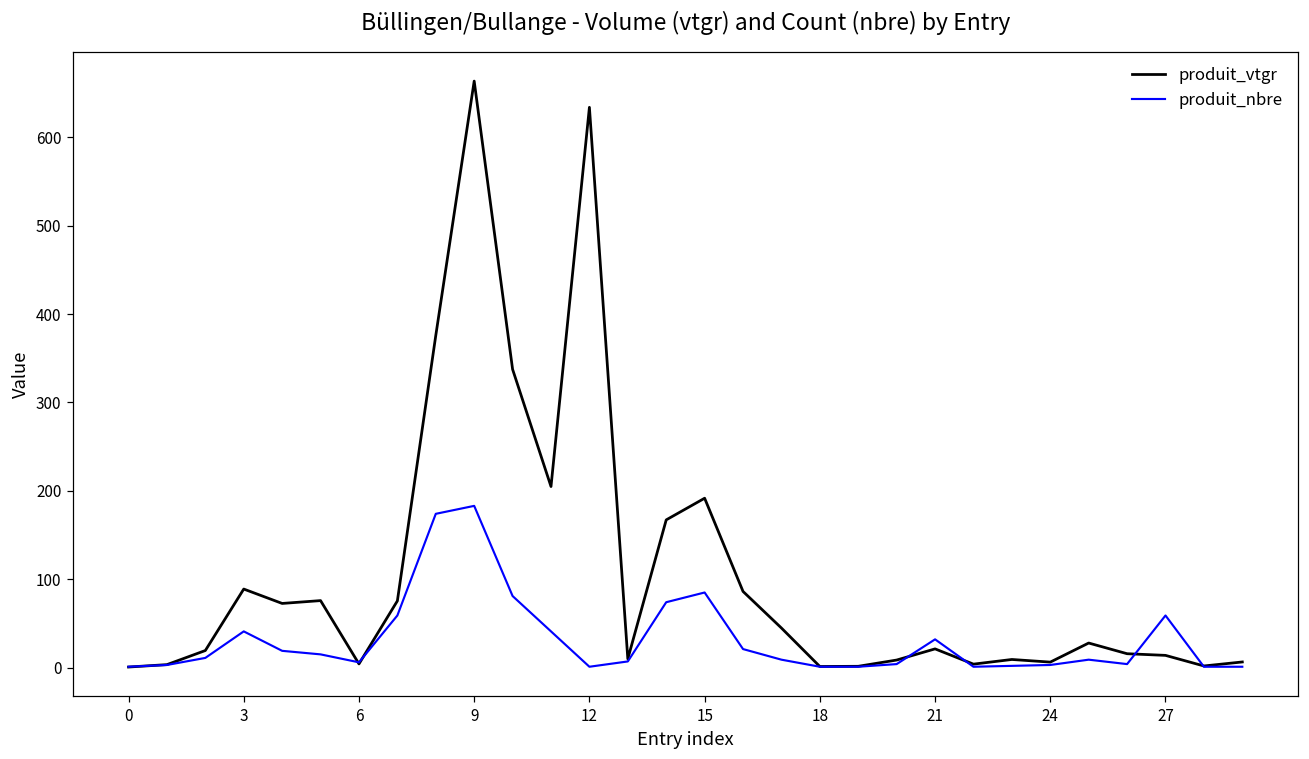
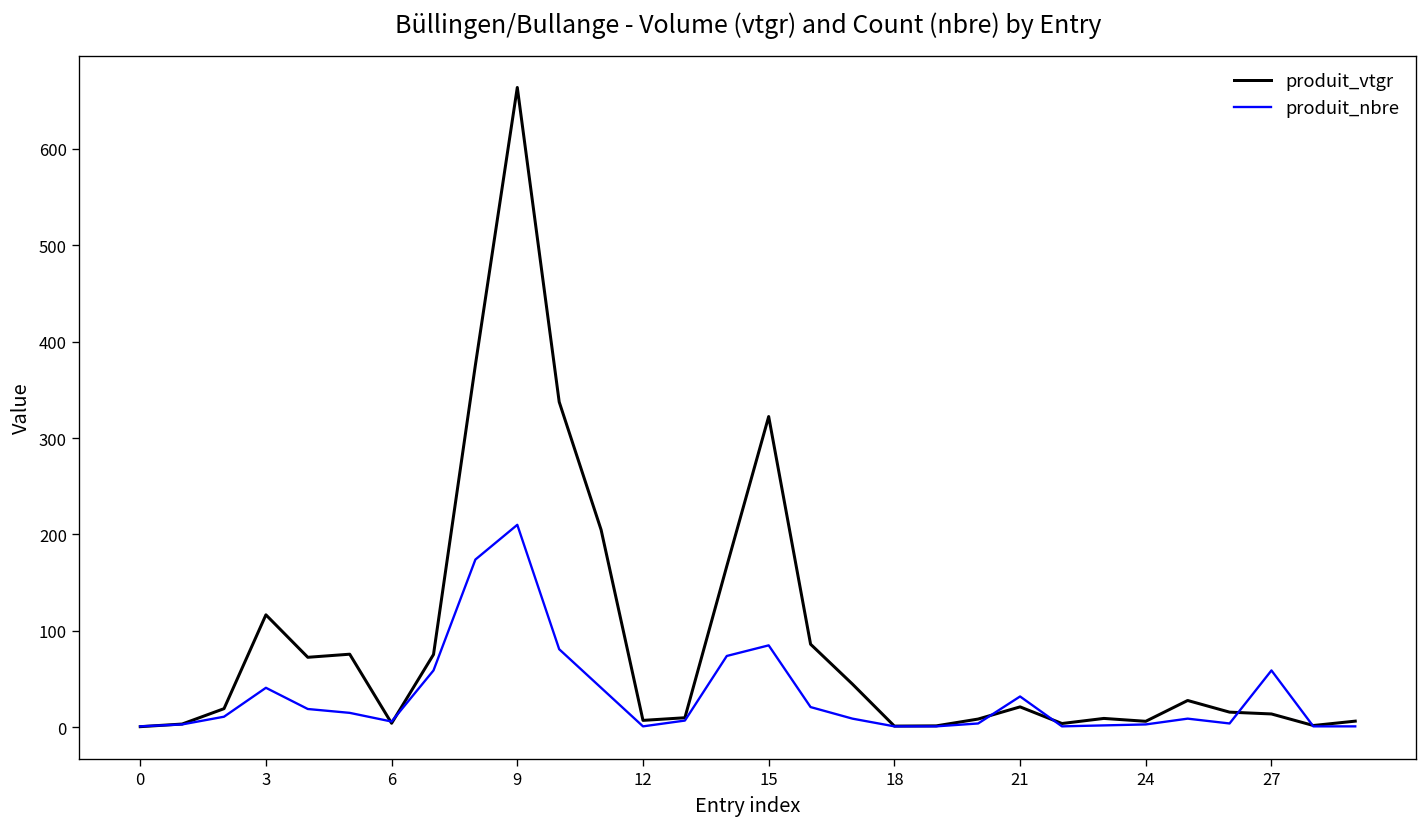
  {
    "produit_vtgr": {
-     "3": 90,
+     "3": 120,
      "9": 660,
-     "12": 630,
-     "15": 190,
+     "12": 10,
+     "15": 320,
      "21": 20,
      "24": 10,
      "27": 10
    },
    "produit_nbre": {
      "3": 40,
-     "9": 180,
+     "9": 210,
      "12": 0,
      "15": 90,
      "21": 30,
      "24": 0,
      "27": 60
    }
  }
